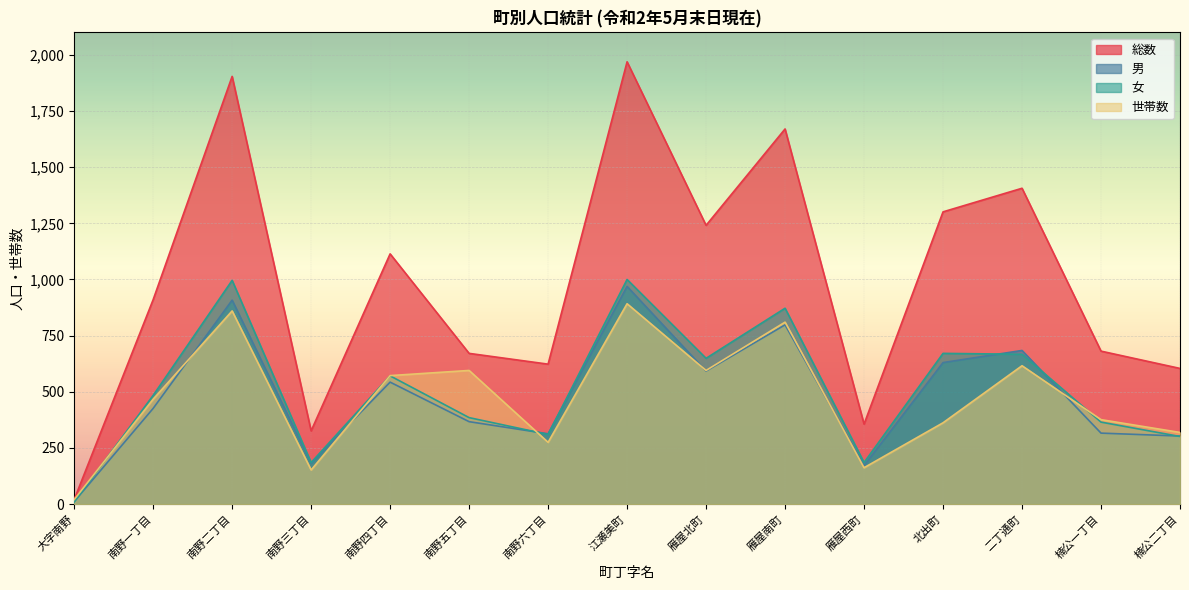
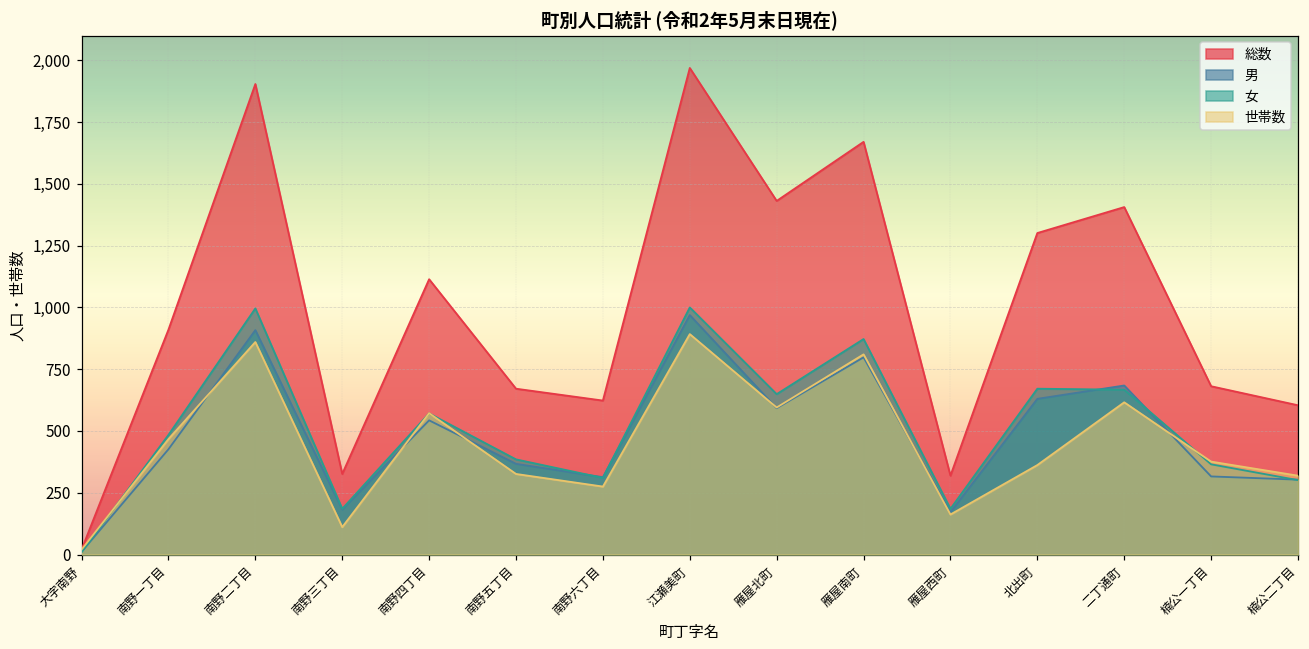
  {
    "総数": {
      "南野一丁目": "910",
      "南野二丁目": "1,900",
      "南野三丁目": "330",
      "南野四丁目": "1,110",
      "南野五丁目": "670",
      "南野六丁目": "620",
      "江瀬美町": "1,970",
-     "雁屋北町": "1,240",
+     "雁屋北町": "1,430",
      "雁屋南町": "1,670",
-     "雁屋西町": "360",
+     "雁屋西町": "320",
      "北出町": "1,300",
      "二丁通町": "1,410",
      "楠公一丁目": "680",
      "楠公二丁目": "600"
    },
    "世帯数": {
      "南野一丁目": "470",
      "南野二丁目": "860",
-     "南野三丁目": "150",
-     "南野五丁目": "600",
+     "南野三丁目": "110",
+     "南野五丁目": "330",
      "南野六丁目": "280",
      "江瀬美町": "890",
      "雁屋南町": "810",
      "北出町": "360",
      "二丁通町": "620",
      "楠公二丁目": "320"
    }
  }
